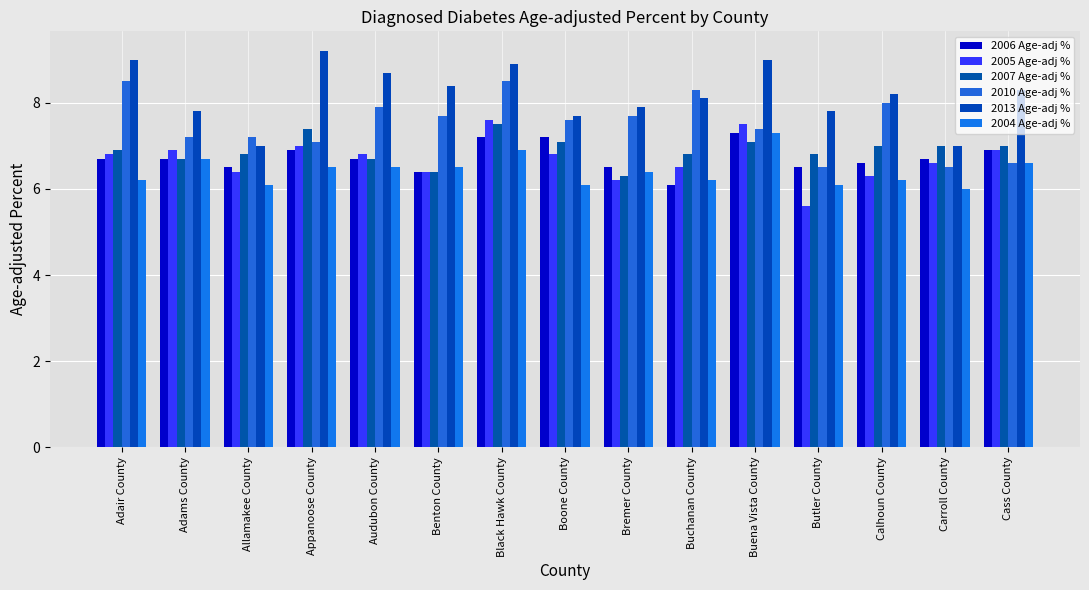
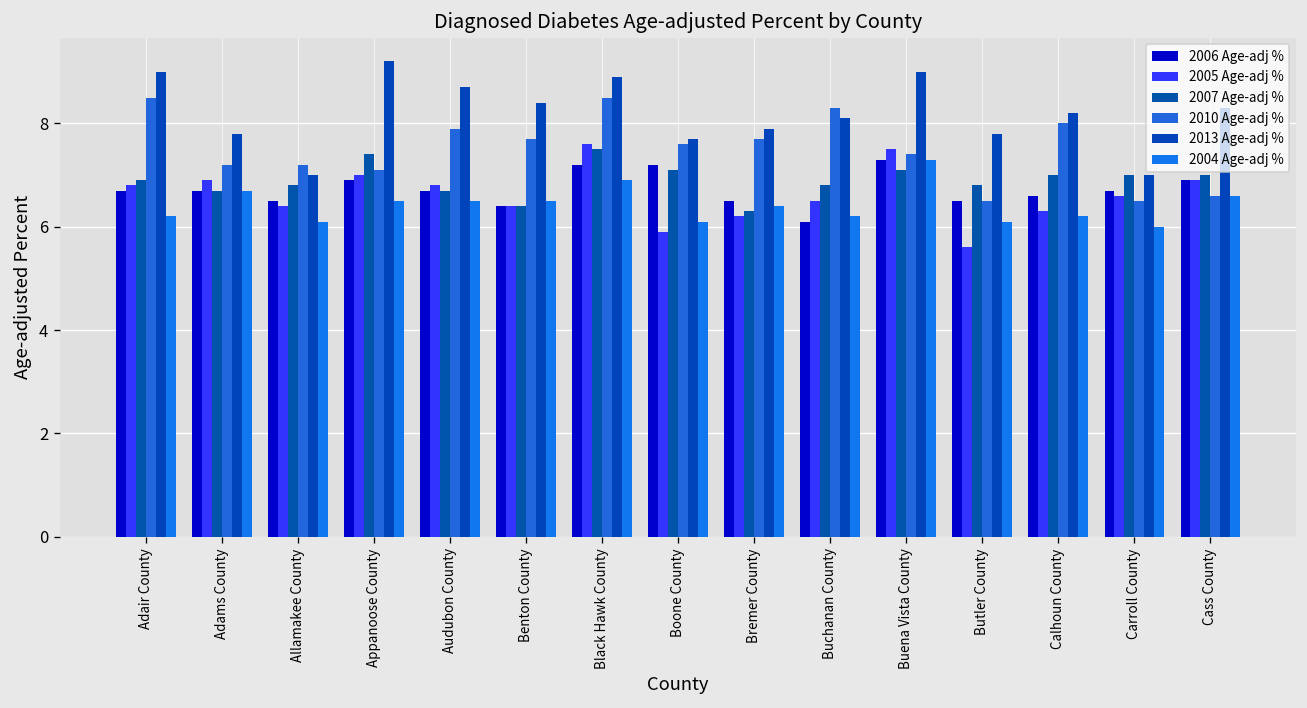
  {
    "2006 Age-adj %": {
      "Adair County": 6.7,
      "Adams County": 6.7,
      "Allamakee County": 6.5,
      "Appanoose County": 6.9,
      "Audubon County": 6.7,
      "Benton County": 6.4,
      "Black Hawk County": 7.2,
      "Boone County": 7.2,
      "Bremer County": 6.5,
      "Buchanan County": 6.1,
      "Buena Vista County": 7.3,
      "Butler County": 6.5,
      "Calhoun County": 6.6,
      "Carroll County": 6.7,
      "Cass County": 6.9
    },
    "2005 Age-adj %": {
      "Adair County": 6.8,
      "Adams County": 6.9,
      "Allamakee County": 6.4,
      "Appanoose County": 7.0,
      "Audubon County": 6.8,
      "Benton County": 6.4,
      "Black Hawk County": 7.6,
-     "Boone County": 6.8,
+     "Boone County": 5.9,
      "Bremer County": 6.2,
      "Buchanan County": 6.5,
      "Buena Vista County": 7.5,
      "Butler County": 5.6,
      "Calhoun County": 6.3,
      "Carroll County": 6.6,
      "Cass County": 6.9
    }
  }
